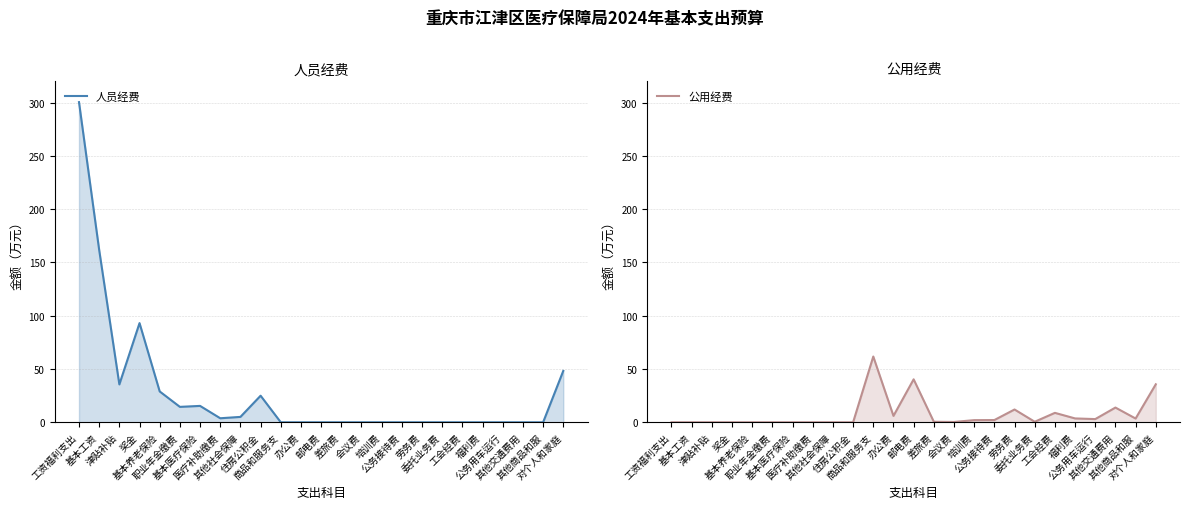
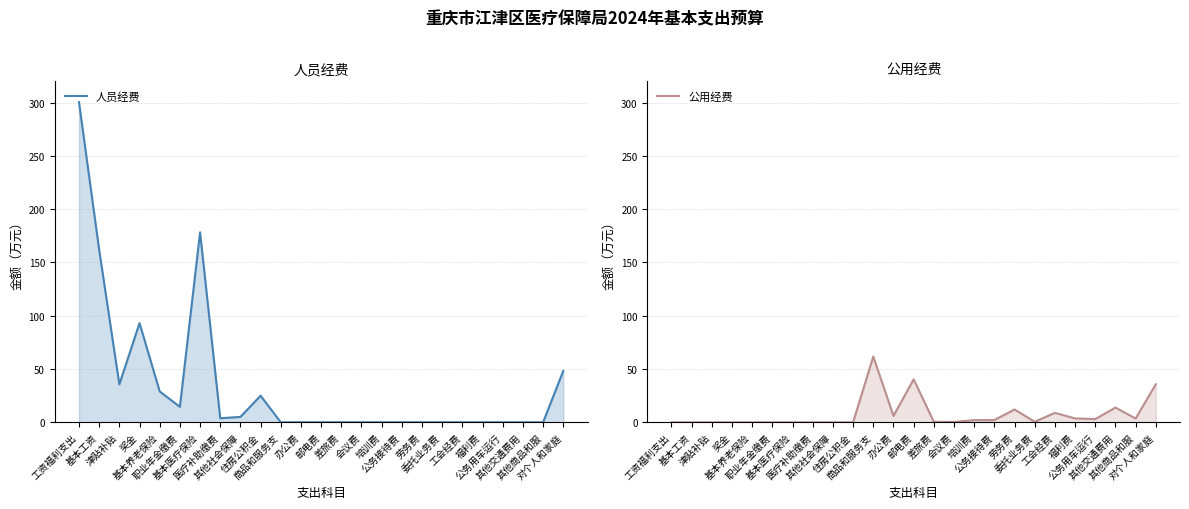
  {
    "人员经费": {
      "工资福利支出": 300,
      "基本工资": 162,
      "津贴补贴": 36,
      "奖金": 93,
      "基本养老保险": 29,
      "职业年金缴费": 14,
-     "基本医疗保险": 15,
+     "基本医疗保险": 178,
      "医疗补助缴费": 4,
      "其他社会保障": 5,
      "住房公积金": 25,
      "商品和服务支": 0,
      "办公费": 0,
      "邮电费": 0,
      "差旅费": 0,
      "会议费": 0,
      "培训费": 0,
      "公务接待费": 0,
      "劳务费": 0,
      "委托业务费": 0,
      "工会经费": 0,
      "福利费": 0,
      "公务用车运行": 0,
      "其他交通费用": 0,
      "其他商品和服": 0,
      "对个人和家庭": 48
    },
    "公用经费": {
      "工资福利支出": 0,
      "基本工资": 0,
      "津贴补贴": 0,
      "奖金": 0,
      "基本养老保险": 0,
      "职业年金缴费": 0,
      "基本医疗保险": 0,
      "医疗补助缴费": 0,
      "其他社会保障": 0,
      "住房公积金": 0,
      "商品和服务支": 62,
      "办公费": 6,
      "邮电费": 40,
      "差旅费": 1,
      "会议费": 0,
      "培训费": 2,
      "公务接待费": 2,
      "劳务费": 12,
      "委托业务费": 1,
      "工会经费": 9,
      "福利费": 4,
      "公务用车运行": 3,
      "其他交通费用": 14,
      "其他商品和服": 4,
      "对个人和家庭": 36
    }
  }
